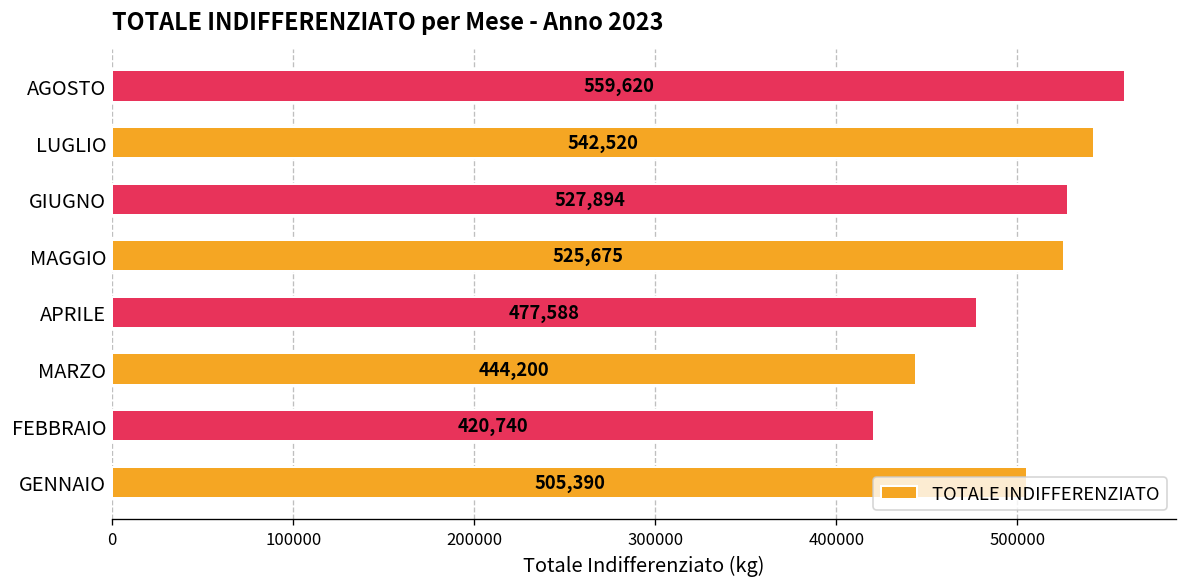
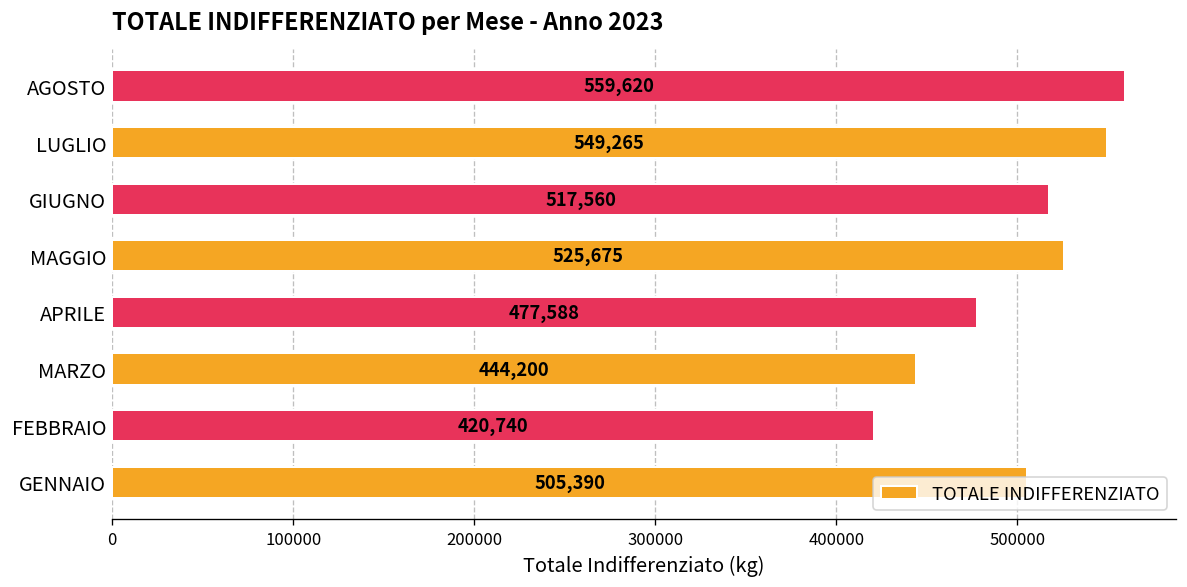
  {
    "AGOSTO": "559,620",
-   "LUGLIO": "542,520",
-   "GIUGNO": "527,894",
+   "LUGLIO": "549,265",
+   "GIUGNO": "517,560",
    "MAGGIO": "525,675",
    "APRILE": "477,588",
    "MARZO": "444,200",
    "FEBBRAIO": "420,740"
  }
